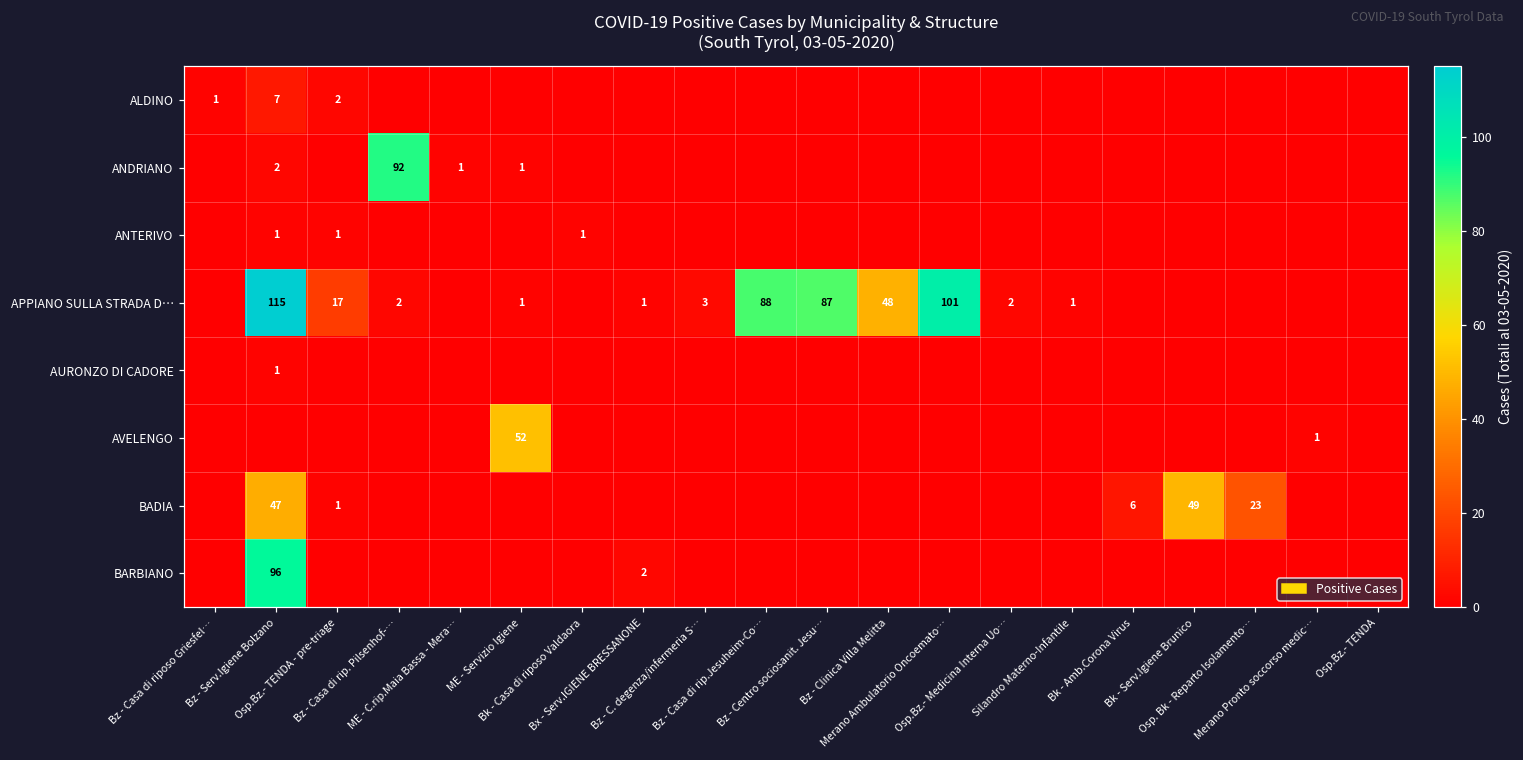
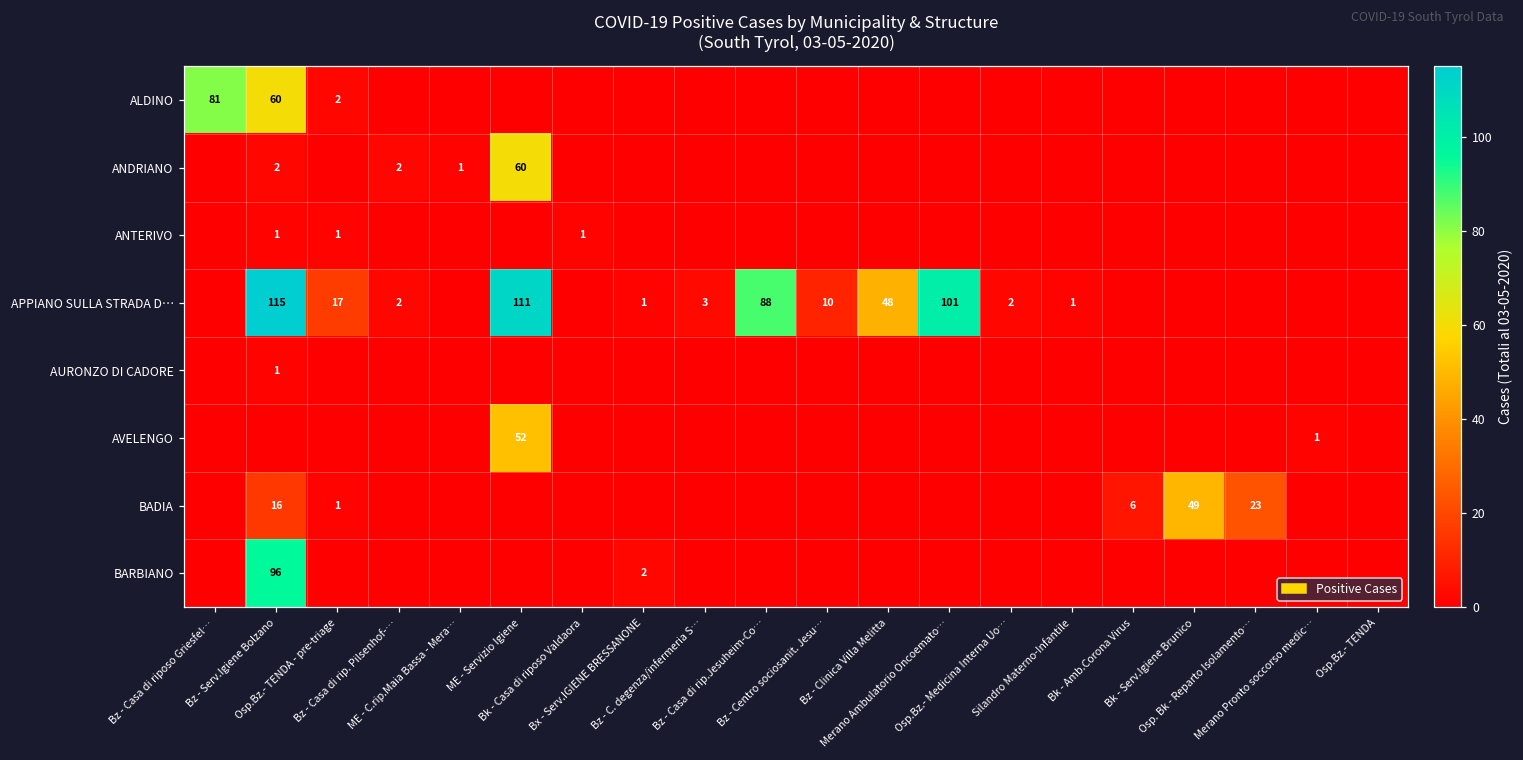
  {
    "ALDINO": {
-     "Bz - Casa di riposo Griesfel…": 1,
-     "Bz - Serv.Igiene Bolzano": 7,
+     "Bz - Casa di riposo Griesfel…": 81,
+     "Bz - Serv.Igiene Bolzano": 60,
      "Osp.Bz.- TENDA - pre-triage": 2
    },
    "ANDRIANO": {
      "Bz - Serv.Igiene Bolzano": 2,
-     "Bz - Casa di rip. Pilsenhof-…": 92,
+     "Bz - Casa di rip. Pilsenhof-…": 2,
      "ME - C.rip.Maia Bassa - Mera…": 1,
-     "ME - Servizio Igiene": 1
+     "ME - Servizio Igiene": 60
    },
    "ANTERIVO": {
      "Bz - Serv.Igiene Bolzano": 1,
      "Osp.Bz.- TENDA - pre-triage": 1,
      "Bk - Casa di riposo Valdaora": 1
    },
    "APPIANO SULLA STRADA D…": {
      "Bz - Serv.Igiene Bolzano": 115,
      "Osp.Bz.- TENDA - pre-triage": 17,
      "Bz - Casa di rip. Pilsenhof-…": 2,
-     "ME - Servizio Igiene": 1,
+     "ME - Servizio Igiene": 111,
      "Bx - Serv.IGIENE BRESSANONE": 1,
      "Bz - C. degenza/infermeria S…": 3,
      "Bz - Casa di rip.Jesuheim-Co…": 88,
-     "Bz - Centro sociosanit. Jesu…": 87,
+     "Bz - Centro sociosanit. Jesu…": 10,
      "Bz - Clinica Villa Melitta": 48,
      "Merano Ambulatorio Oncoemato…": 101,
      "Osp.Bz.- Medicina Interna Uo…": 2,
      "Silandro Materno-Infantile": 1
    },
    "AURONZO DI CADORE": {
      "Bz - Serv.Igiene Bolzano": 1
    },
    "AVELENGO": {
      "ME - Servizio Igiene": 52,
      "Merano Pronto soccorso medic…": 1
    },
    "BADIA": {
-     "Bz - Serv.Igiene Bolzano": 47,
+     "Bz - Serv.Igiene Bolzano": 16,
      "Osp.Bz.- TENDA - pre-triage": 1,
      "Bk - Amb.Corona Virus": 6,
      "Bk - Serv.Igiene Brunico": 49,
      "Osp. Bk - Reparto Isolamento…": 23
    },
    "BARBIANO": {
      "Bz - Serv.Igiene Bolzano": 96,
      "Bx - Serv.IGIENE BRESSANONE": 2
    }
  }
